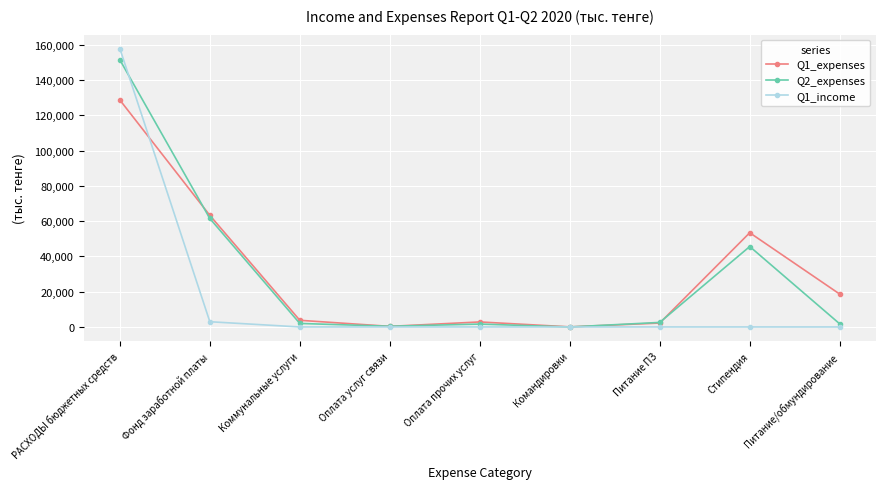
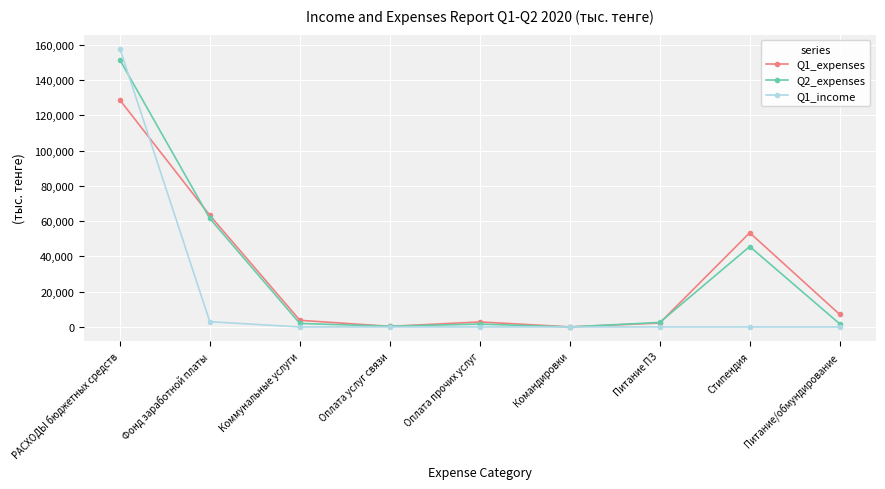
  {
    "Q1_expenses": {
      "РАСХОДЫ бюджетных средств": "129,000",
      "Фонд заработной платы": "63,000",
      "Коммунальные услуги": "4,000",
      "Стипендия": "53,000",
-     "Питание/обмундирование": "19,000"
+     "Питание/обмундирование": "7,000"
    },
    "Q2_expenses": {
      "РАСХОДЫ бюджетных средств": "152,000",
      "Фонд заработной платы": "62,000",
      "Коммунальные услуги": "2,000",
      "Стипендия": "46,000",
      "Питание/обмундирование": "2,000"
    },
    "Q1_income": {
      "РАСХОДЫ бюджетных средств": "158,000",
      "Фонд заработной платы": "3,000",
      "Коммунальные услуги": "0",
      "Оплата прочих услуг": "0",
      "Питание ПЗ": "0",
      "Стипендия": "0",
      "Питание/обмундирование": "0"
    }
  }
